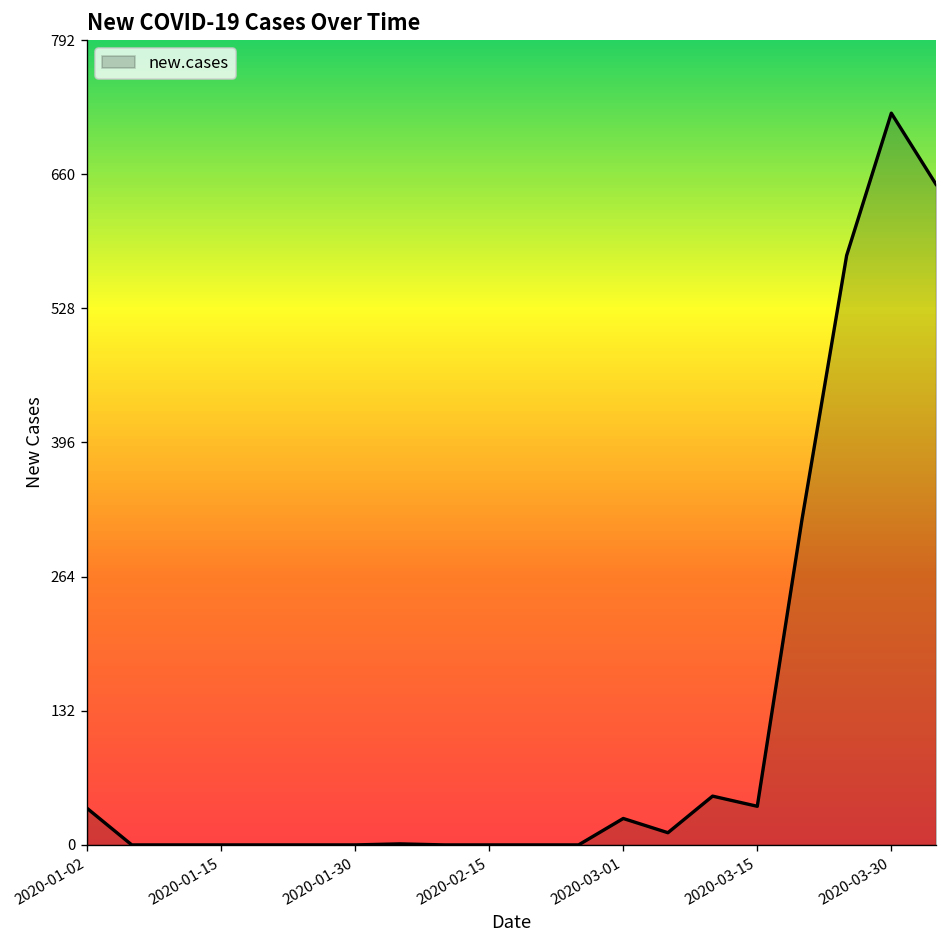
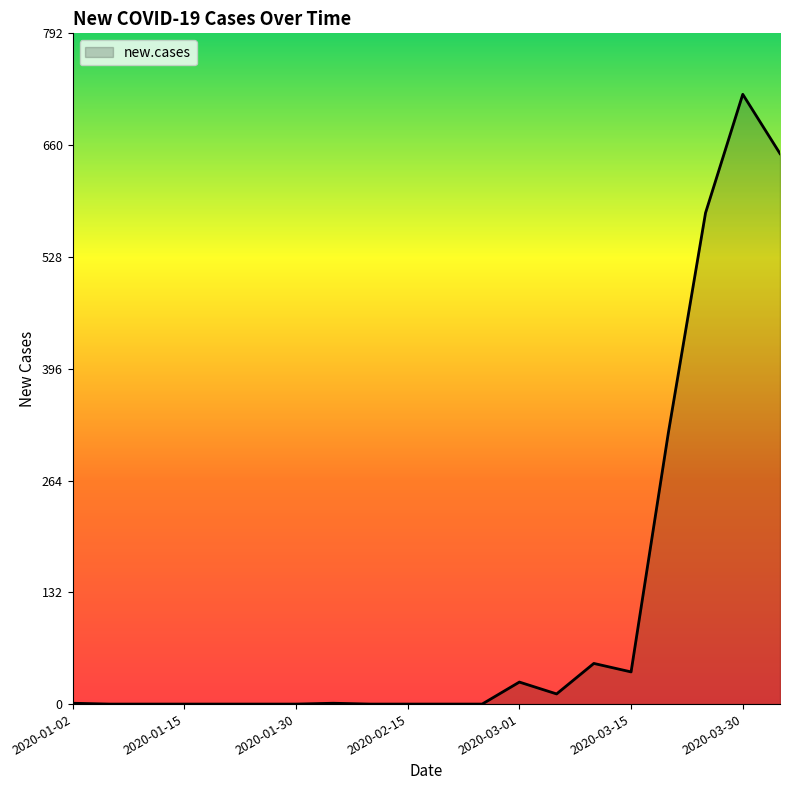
  {
-   "2020-01-02": 40,
+   "2020-01-02": 0,
    "2020-01-15": 0,
    "2020-01-30": 0,
    "2020-02-15": 0,
    "2020-03-01": 30,
    "2020-03-15": 40,
    "2020-03-30": 720
  }
